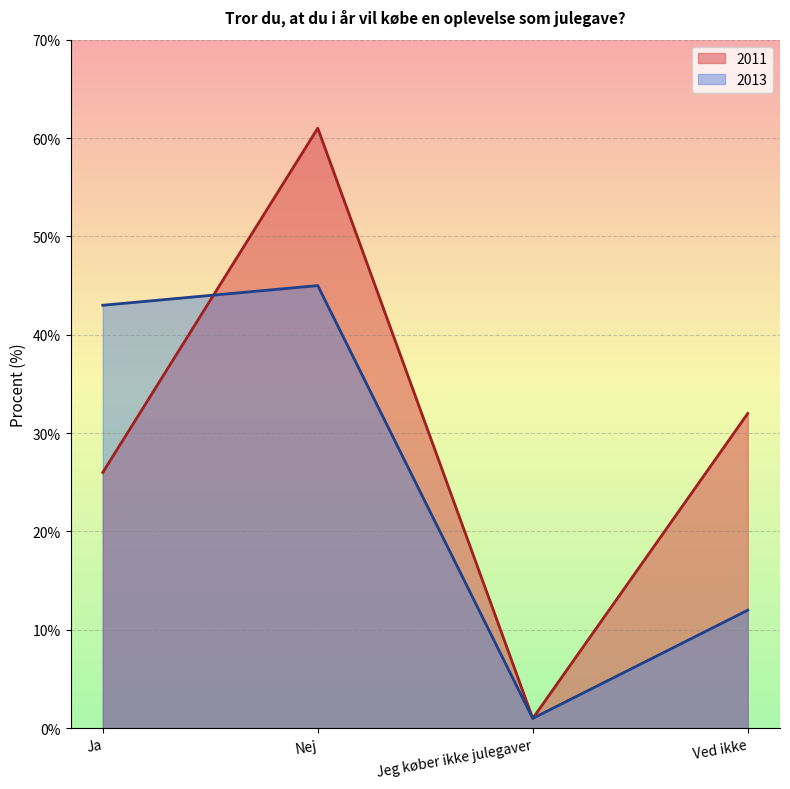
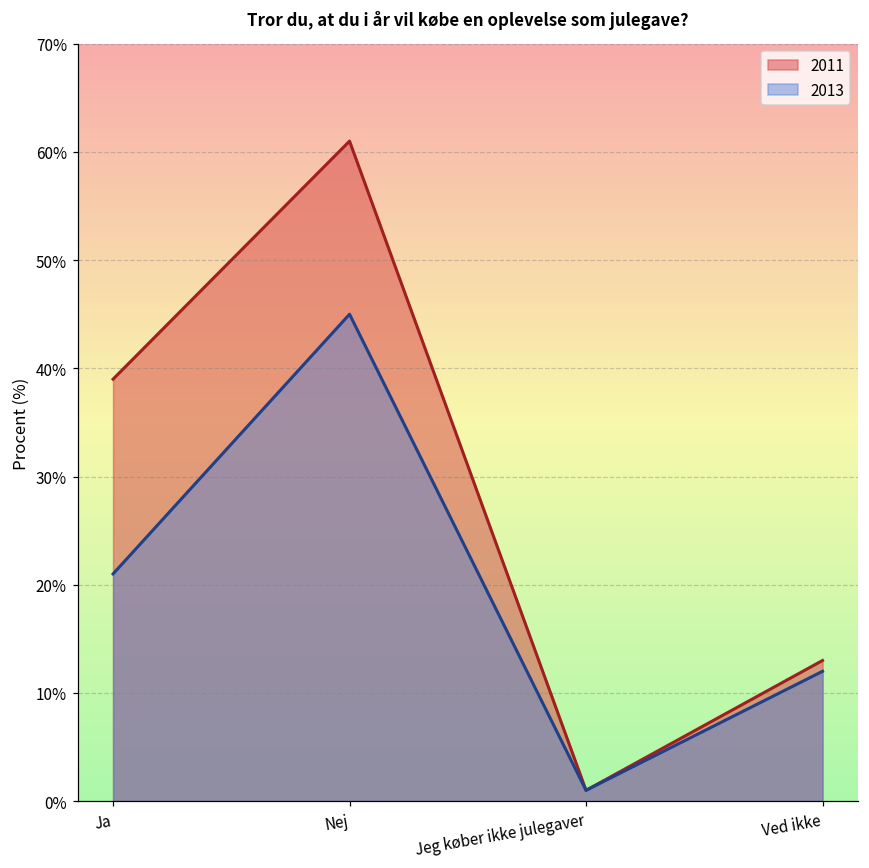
  {
    "2011": {
-     "Ja": "26%",
+     "Ja": "39%",
      "Nej": "61%",
-     "Ved ikke": "32%"
+     "Ved ikke": "13%"
    },
    "2013": {
-     "Ja": "43%",
+     "Ja": "21%",
      "Nej": "45%",
      "Ved ikke": "12%"
    }
  }
